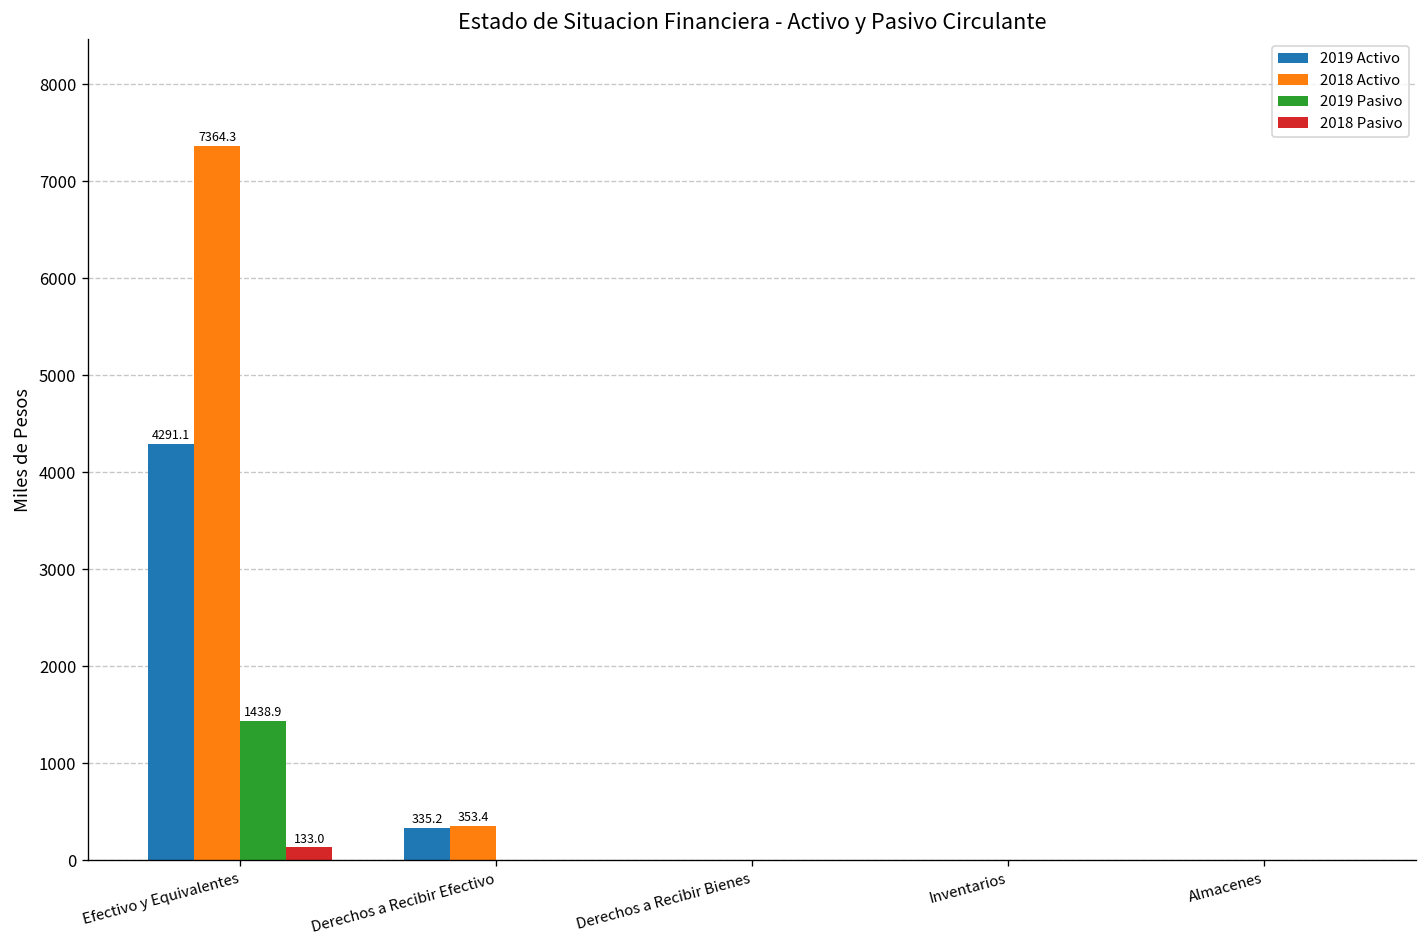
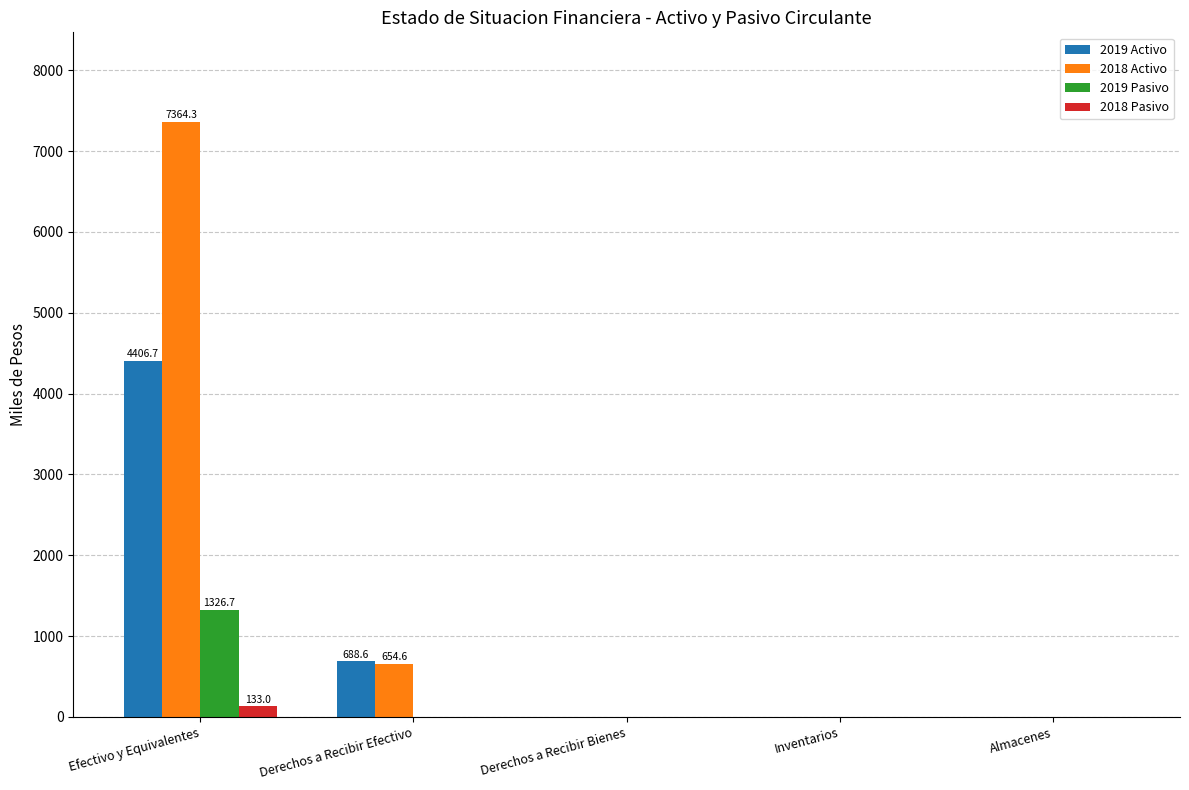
  {
    "2019 Activo": {
-     "Efectivo y Equivalentes": 4291.1,
-     "Derechos a Recibir Efectivo": 335.2
+     "Efectivo y Equivalentes": 4406.7,
+     "Derechos a Recibir Efectivo": 688.6
    },
    "2018 Activo": {
      "Efectivo y Equivalentes": 7364.3,
-     "Derechos a Recibir Efectivo": 353.4
+     "Derechos a Recibir Efectivo": 654.6
    },
    "2019 Pasivo": {
-     "Efectivo y Equivalentes": 1438.9
+     "Efectivo y Equivalentes": 1326.7
    },
    "2018 Pasivo": {
      "Efectivo y Equivalentes": 133.0
    }
  }
